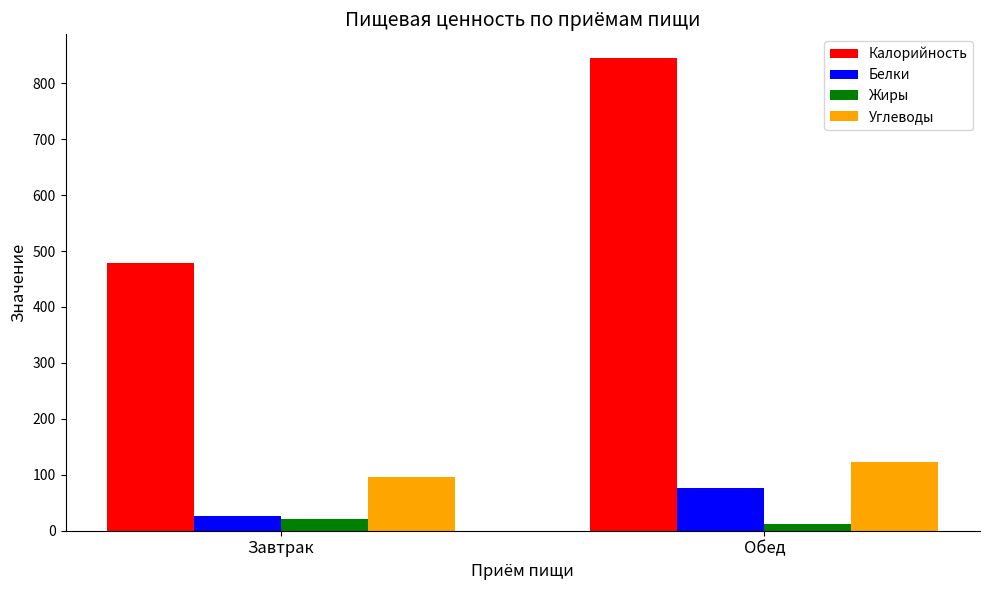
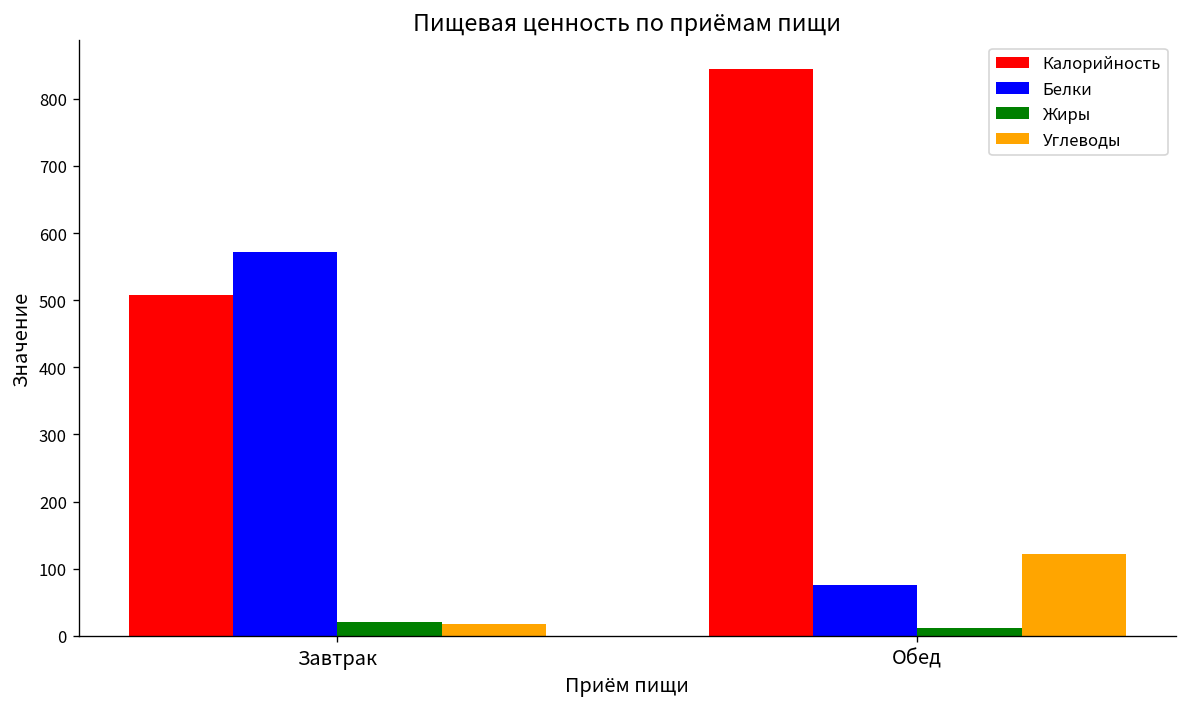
  {
    "Калорийность": {
-     "Завтрак": 480,
+     "Завтрак": 510,
      "Обед": 850
    },
    "Белки": {
-     "Завтрак": 30,
+     "Завтрак": 570,
      "Обед": 80
    },
    "Жиры": {
      "Завтрак": 20,
      "Обед": 10
    },
    "Углеводы": {
-     "Завтрак": 100,
+     "Завтрак": 20,
      "Обед": 120
    }
  }
